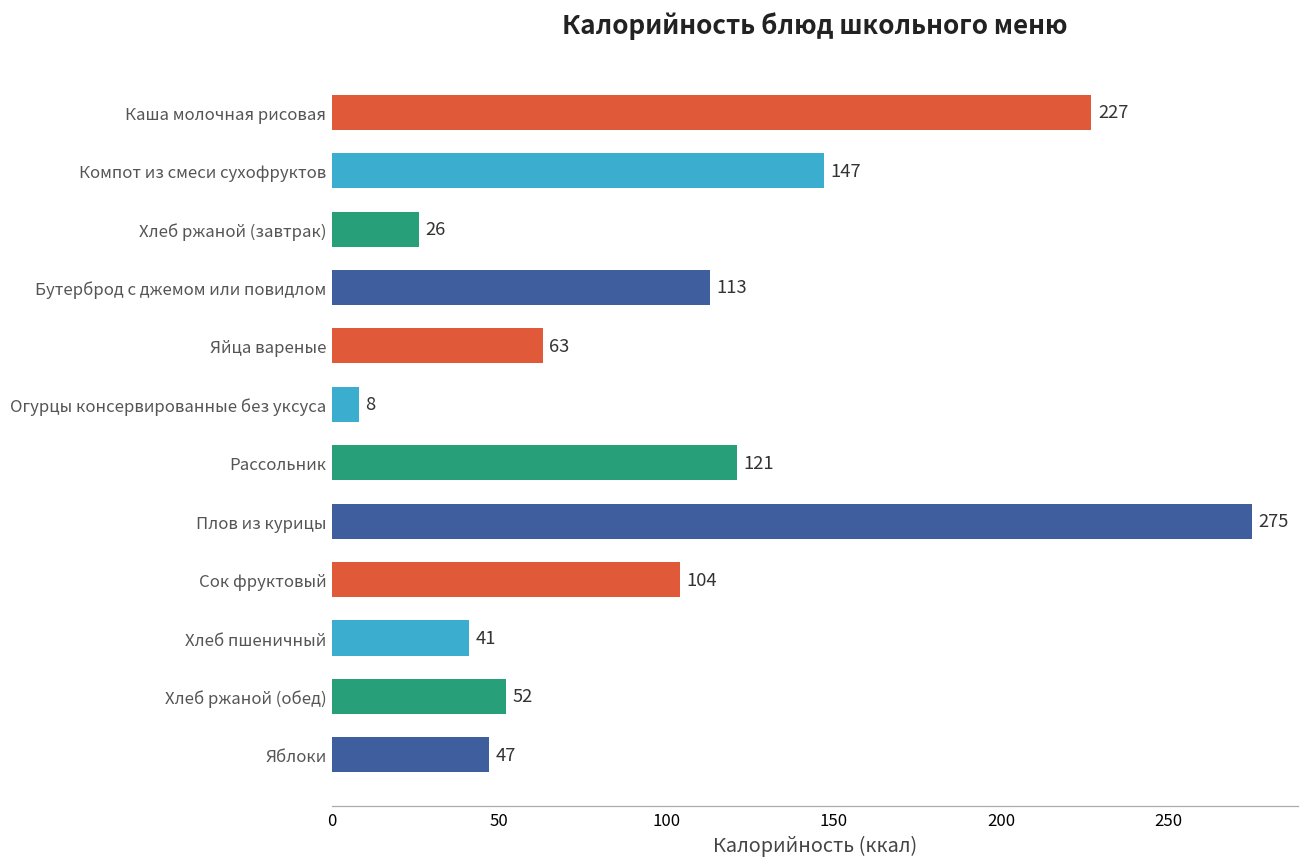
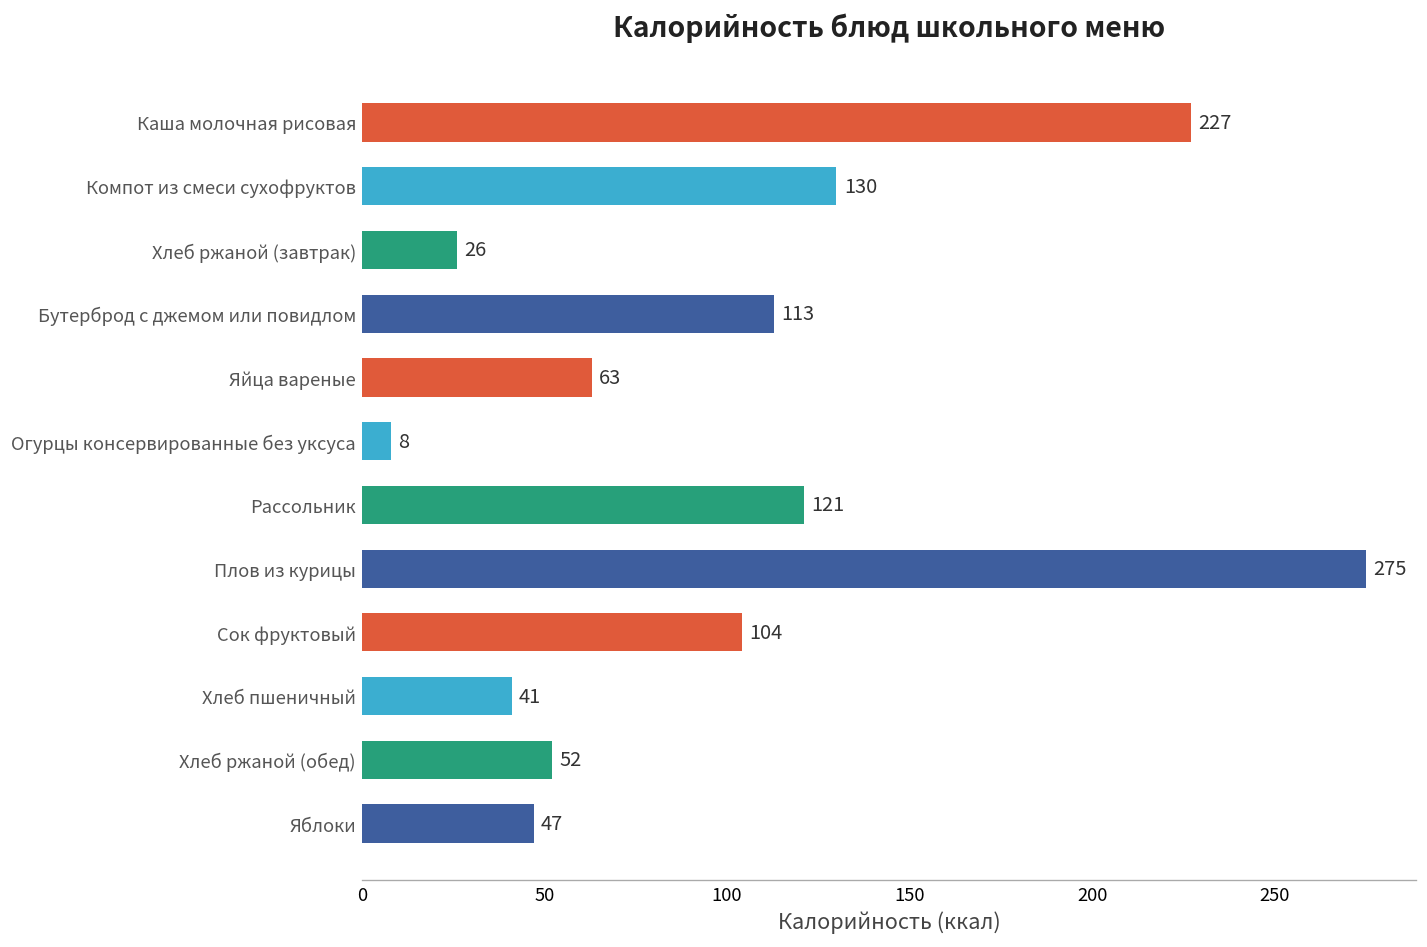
  {
    "Каша молочная рисовая": 227,
-   "Компот из смеси сухофруктов": 147,
+   "Компот из смеси сухофруктов": 130,
    "Хлеб ржаной (завтрак)": 26,
    "Бутерброд с джемом или повидлом": 113,
    "Яйца вареные": 63,
    "Огурцы консервированные без уксуса": 8,
    "Рассольник": 121,
    "Плов из курицы": 275,
    "Сок фруктовый": 104,
    "Хлеб пшеничный": 41,
    "Хлеб ржаной (обед)": 52,
    "Яблоки": 47
  }
